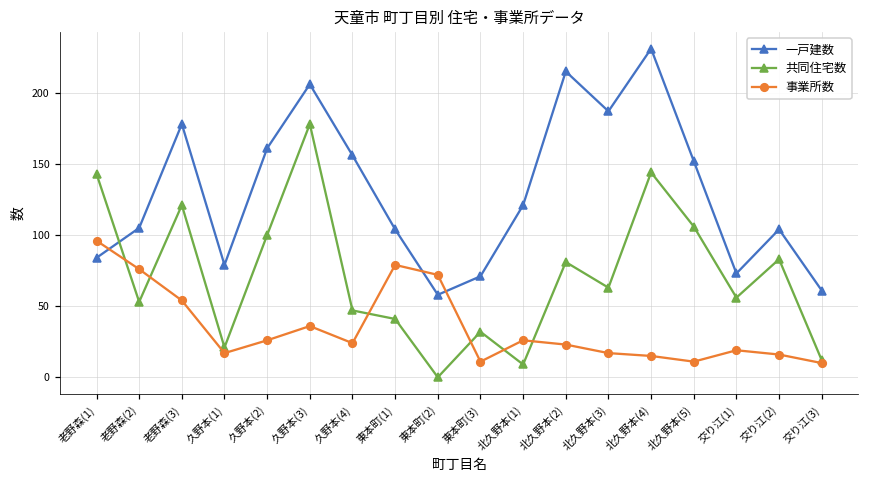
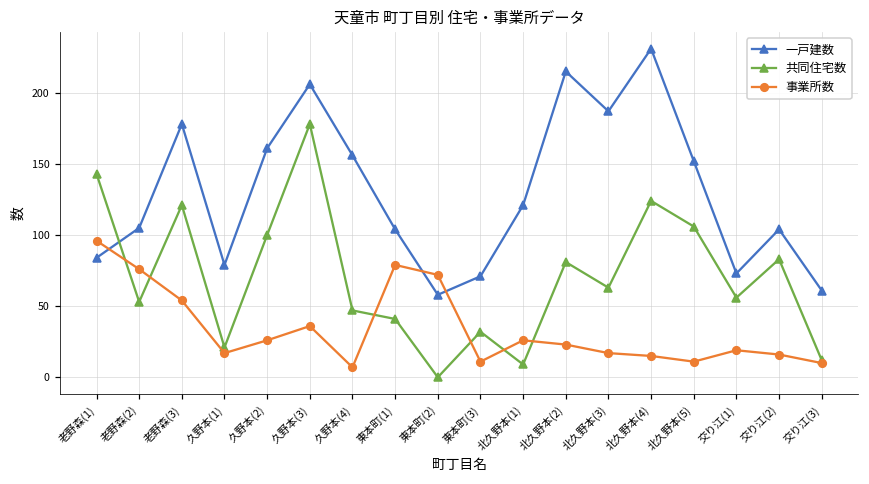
  {
    "一戸建数": {
      "老野森(1)": 84,
      "老野森(2)": 105,
      "老野森(3)": 178,
      "久野本(1)": 79,
      "久野本(2)": 161,
      "久野本(3)": 206,
      "久野本(4)": 156,
      "東本町(1)": 104,
      "東本町(2)": 58,
      "東本町(3)": 71,
      "北久野本(1)": 121,
      "北久野本(2)": 215,
      "北久野本(3)": 187,
      "北久野本(4)": 231,
      "北久野本(5)": 152,
      "交り江(1)": 73,
      "交り江(2)": 104,
      "交り江(3)": 61
    },
    "共同住宅数": {
      "老野森(1)": 143,
      "老野森(2)": 53,
      "老野森(3)": 121,
      "久野本(1)": 21,
      "久野本(2)": 100,
      "久野本(3)": 178,
      "久野本(4)": 47,
      "東本町(1)": 41,
      "東本町(2)": 0,
      "東本町(3)": 32,
      "北久野本(1)": 9,
      "北久野本(2)": 81,
      "北久野本(3)": 63,
-     "北久野本(4)": 144,
+     "北久野本(4)": 124,
      "北久野本(5)": 106,
      "交り江(1)": 56,
      "交り江(2)": 83,
      "交り江(3)": 12
    },
    "事業所数": {
      "老野森(1)": 96,
      "老野森(2)": 76,
      "老野森(3)": 54,
      "久野本(1)": 17,
      "久野本(2)": 26,
      "久野本(3)": 36,
-     "久野本(4)": 24,
+     "久野本(4)": 7,
      "東本町(1)": 79,
      "東本町(2)": 72,
      "東本町(3)": 11,
      "北久野本(1)": 26,
      "北久野本(2)": 23,
      "北久野本(3)": 17,
      "北久野本(4)": 15,
      "北久野本(5)": 11,
      "交り江(1)": 19,
      "交り江(2)": 16,
      "交り江(3)": 10
    }
  }
